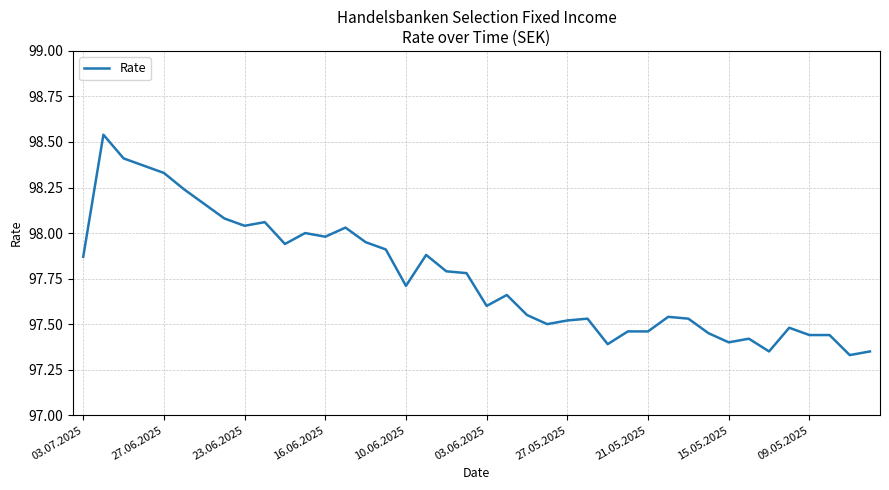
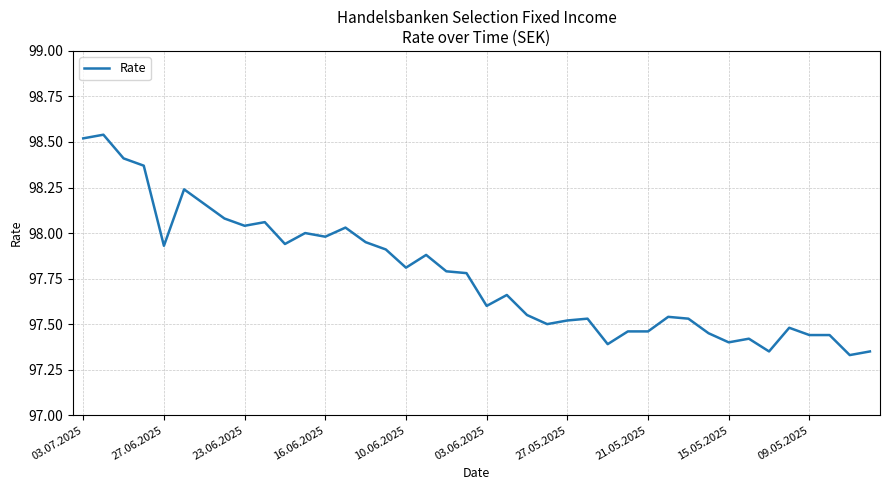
  {
-   "03.07.2025": 97.87,
-   "27.06.2025": 98.33,
+   "03.07.2025": 98.52,
+   "27.06.2025": 97.93,
    "23.06.2025": 98.04,
    "16.06.2025": 97.98,
-   "10.06.2025": 97.71,
+   "10.06.2025": 97.81,
    "03.06.2025": 97.60,
    "27.05.2025": 97.52,
    "21.05.2025": 97.46,
    "15.05.2025": 97.40,
    "09.05.2025": 97.44
  }
